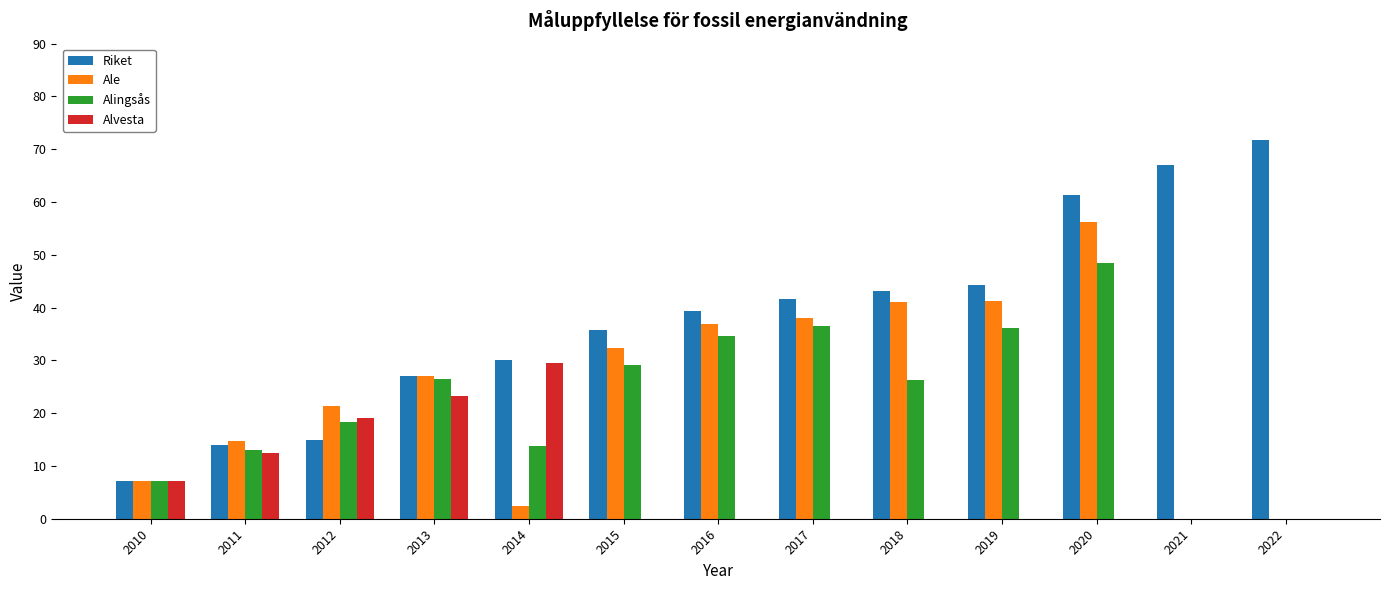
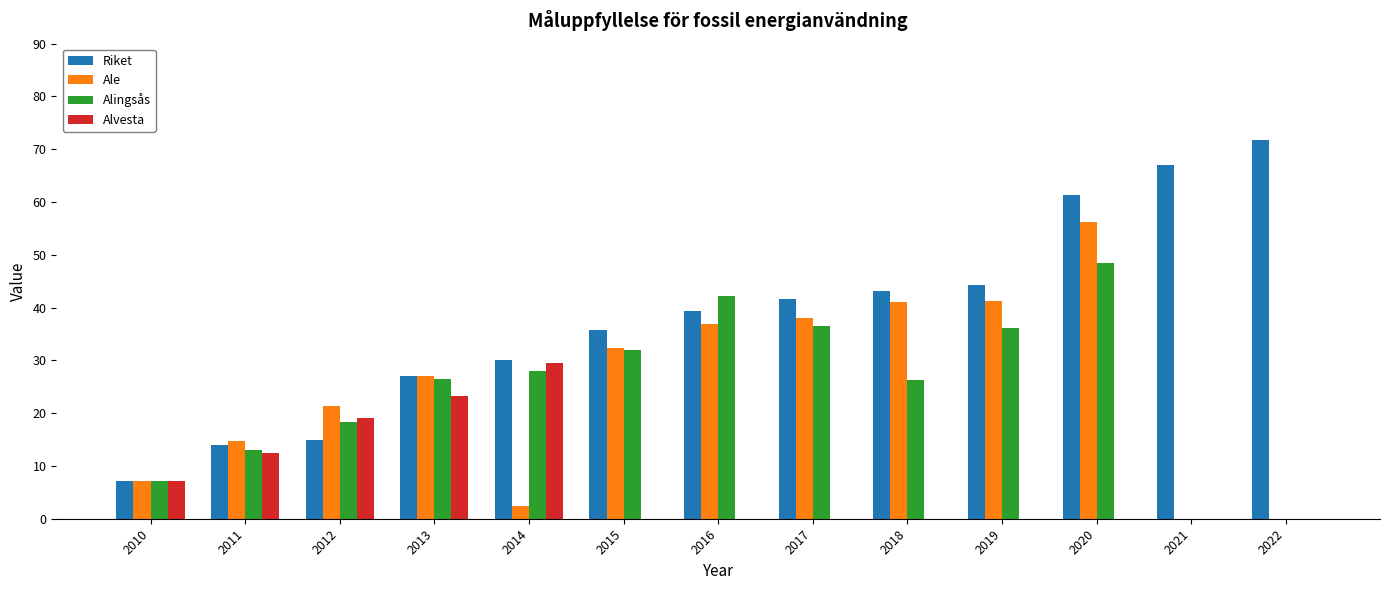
  {
    "Riket": {
      "2010": 7,
      "2011": 14,
      "2012": 15,
      "2013": 27,
      "2014": 30,
      "2015": 36,
      "2016": 39,
      "2017": 42,
      "2018": 43,
      "2019": 44,
      "2020": 61,
      "2021": 67,
      "2022": 72
    },
    "Ale": {
      "2010": 7,
      "2011": 15,
      "2012": 21,
      "2013": 27,
      "2014": 2,
      "2015": 32,
      "2016": 37,
      "2017": 38,
      "2018": 41,
      "2019": 41,
      "2020": 56,
      "2021": 0,
      "2022": 0
    },
    "Alingsås": {
      "2010": 7,
      "2011": 13,
      "2012": 18,
      "2013": 26,
-     "2014": 14,
-     "2015": 29,
-     "2016": 35,
+     "2014": 28,
+     "2015": 32,
+     "2016": 42,
      "2017": 36,
      "2018": 26,
      "2019": 36,
      "2020": 48,
      "2021": 0,
      "2022": 0
    },
    "Alvesta": {
      "2010": 7,
      "2011": 12,
      "2012": 19,
      "2013": 23,
      "2014": 29,
      "2015": 0,
      "2016": 0,
      "2017": 0,
      "2018": 0,
      "2019": 0,
      "2020": 0,
      "2021": 0,
      "2022": 0
    }
  }
